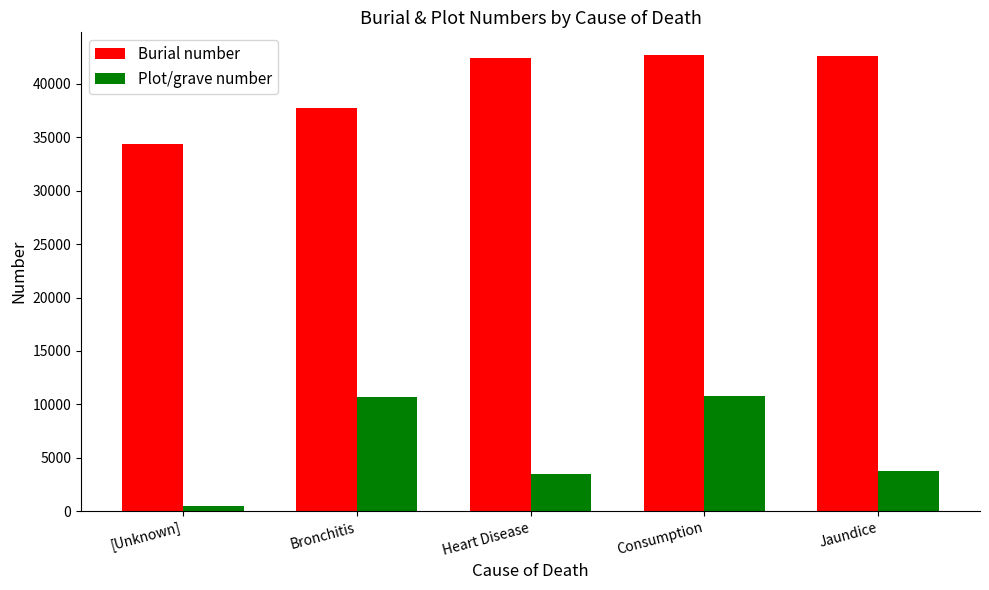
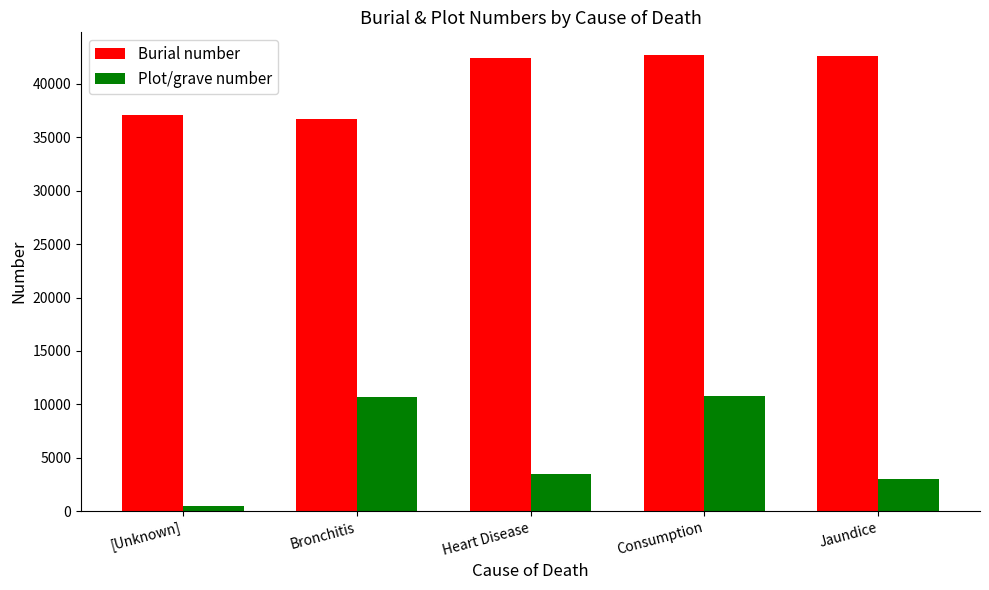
  {
    "Burial number": {
-     "[Unknown]": 34300,
-     "Bronchitis": 37700,
+     "[Unknown]": 37100,
+     "Bronchitis": 36800,
      "Heart Disease": 42400,
      "Consumption": 42700,
      "Jaundice": 42700
    },
    "Plot/grave number": {
      "[Unknown]": 500,
      "Bronchitis": 10700,
      "Heart Disease": 3400,
      "Consumption": 10800,
-     "Jaundice": 3800
+     "Jaundice": 3000
    }
  }
